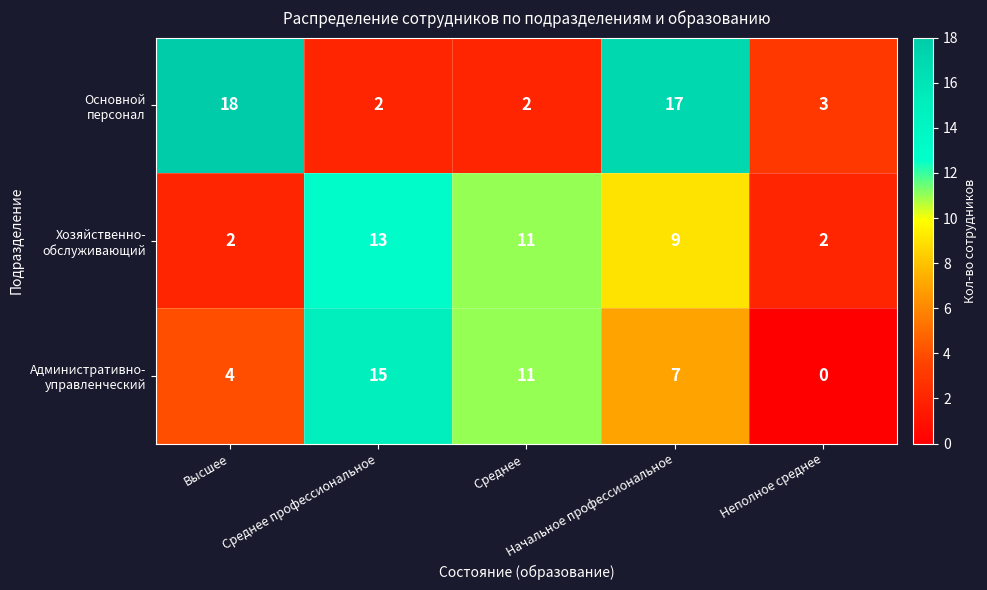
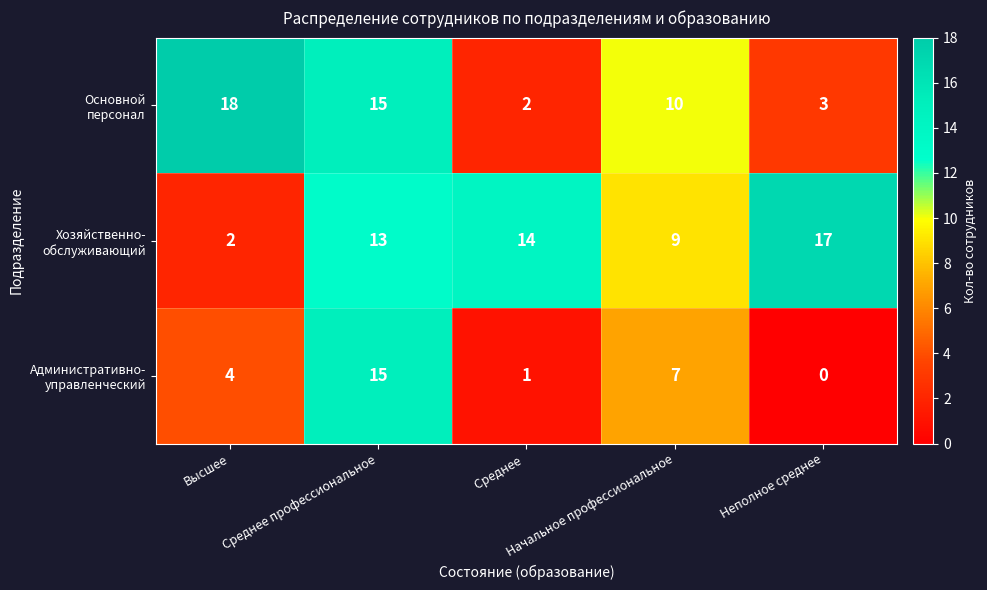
  {
    "Основной персонал": {
      "Высшее": 18,
-     "Среднее профессиональное": 2,
+     "Среднее профессиональное": 15,
      "Среднее": 2,
-     "Начальное профессиональное": 17,
+     "Начальное профессиональное": 10,
      "Неполное среднее": 3
    },
    "Хозяйственно- обслуживающий": {
      "Высшее": 2,
      "Среднее профессиональное": 13,
-     "Среднее": 11,
+     "Среднее": 14,
      "Начальное профессиональное": 9,
-     "Неполное среднее": 2
+     "Неполное среднее": 17
    },
    "Административно- управленческий": {
      "Высшее": 4,
      "Среднее профессиональное": 15,
-     "Среднее": 11,
+     "Среднее": 1,
      "Начальное профессиональное": 7,
      "Неполное среднее": 0
    }
  }
